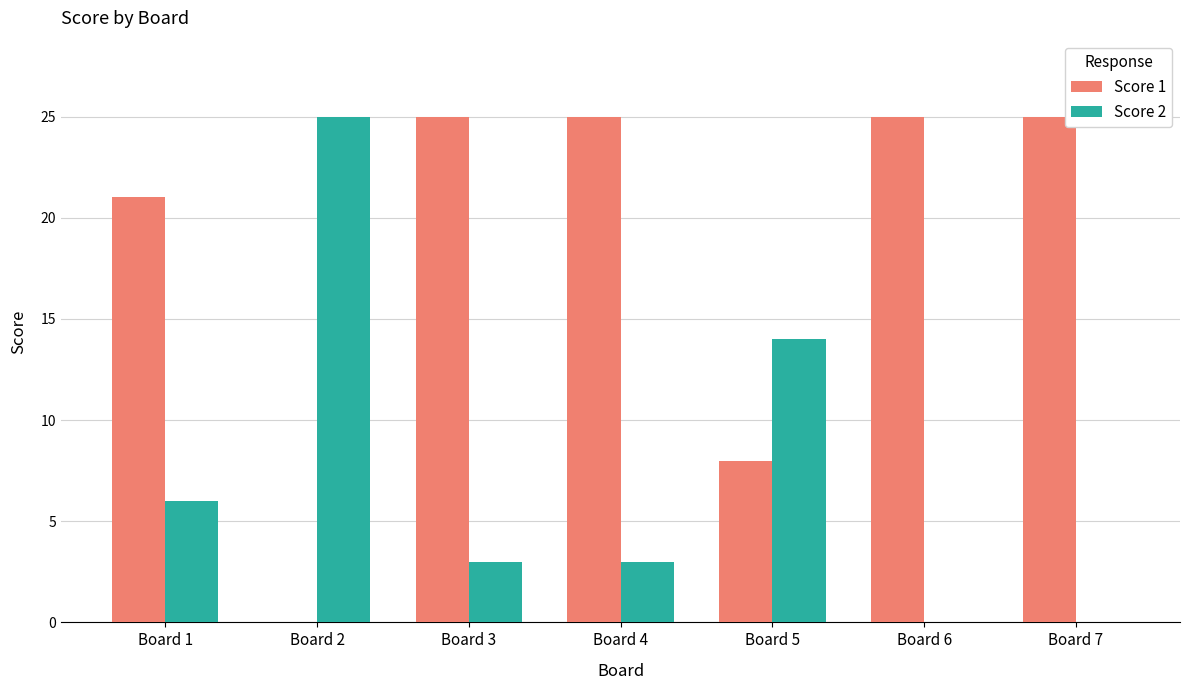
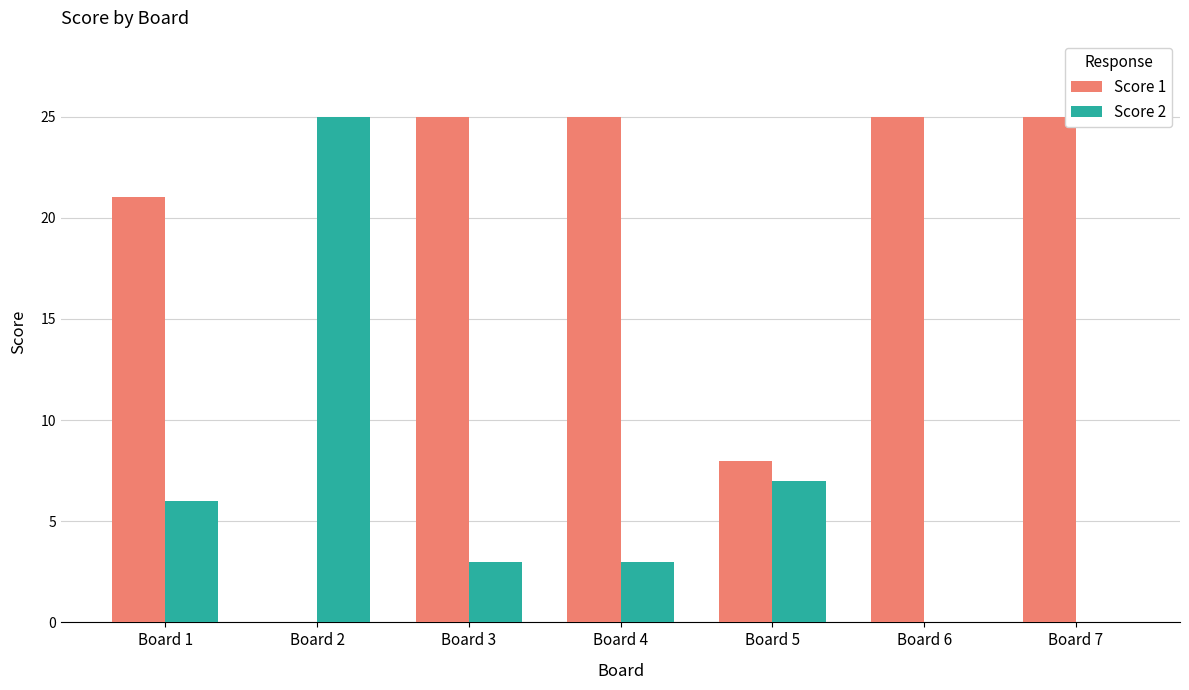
  {
    "Score 1": {
      "Board 1": 21,
      "Board 2": 0,
      "Board 3": 25,
      "Board 4": 25,
      "Board 5": 8,
      "Board 6": 25,
      "Board 7": 25
    },
    "Score 2": {
      "Board 1": 6,
      "Board 2": 25,
      "Board 3": 3,
      "Board 4": 3,
-     "Board 5": 14,
+     "Board 5": 7,
      "Board 6": 0,
      "Board 7": 0
    }
  }
